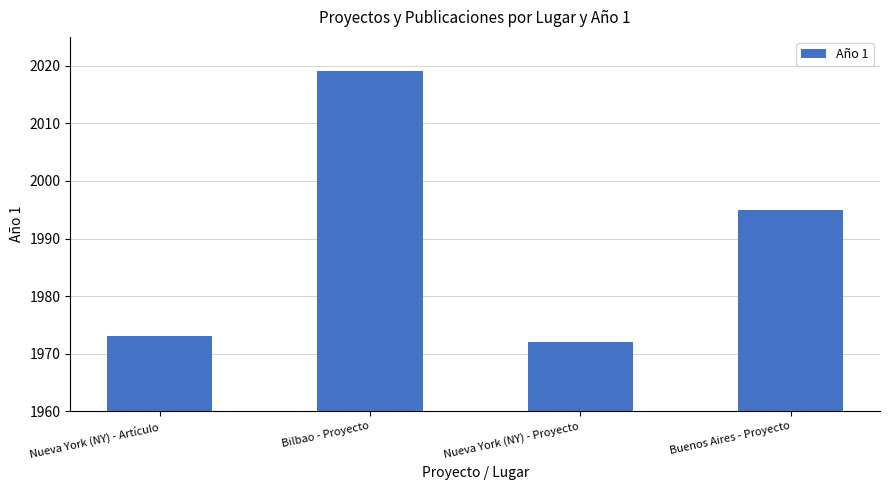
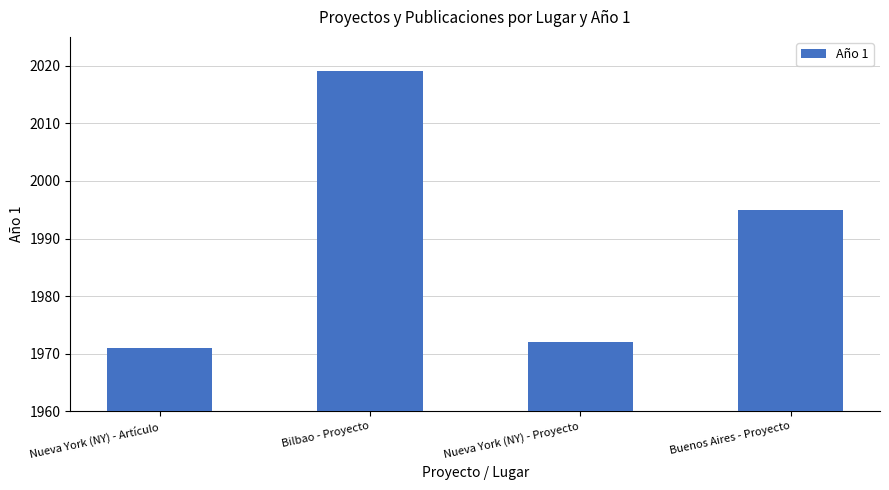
  {
-   "Nueva York (NY) - Artículo": 1973,
+   "Nueva York (NY) - Artículo": 1971,
    "Bilbao - Proyecto": 2019,
    "Nueva York (NY) - Proyecto": 1972,
    "Buenos Aires - Proyecto": 1995
  }
